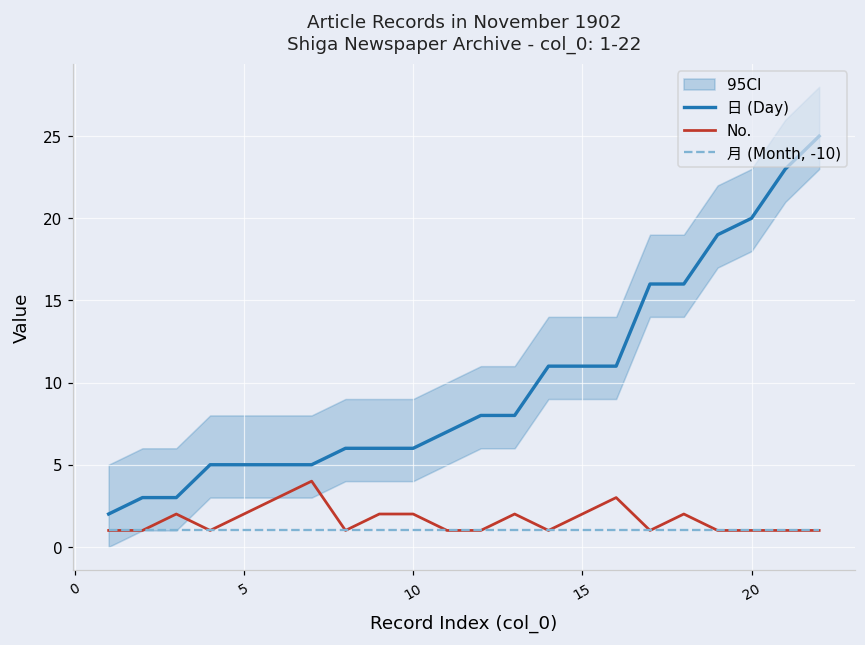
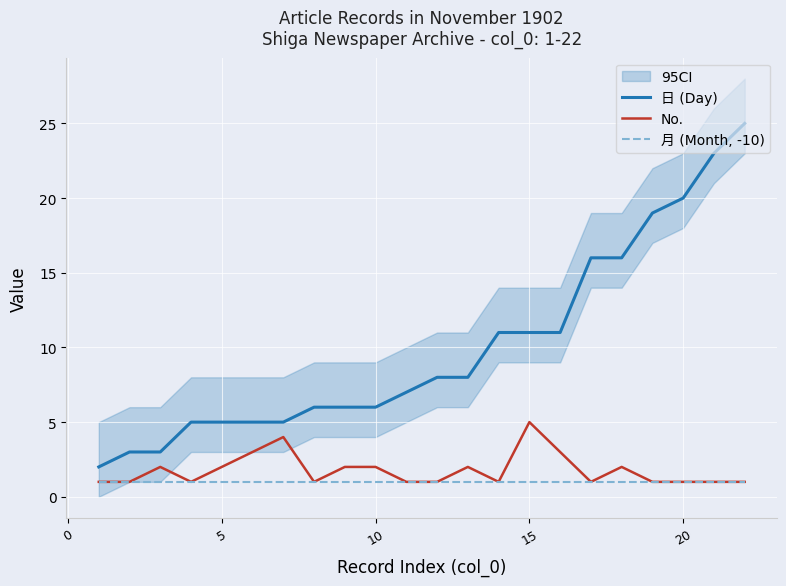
  {
    "No.": {
      "5": 2,
      "10": 2,
-     "15": 2
+     "15": 5
    },
    "月 (Month, -10)": {
      "5": 1,
      "10": 1,
      "15": 1
    }
  }
